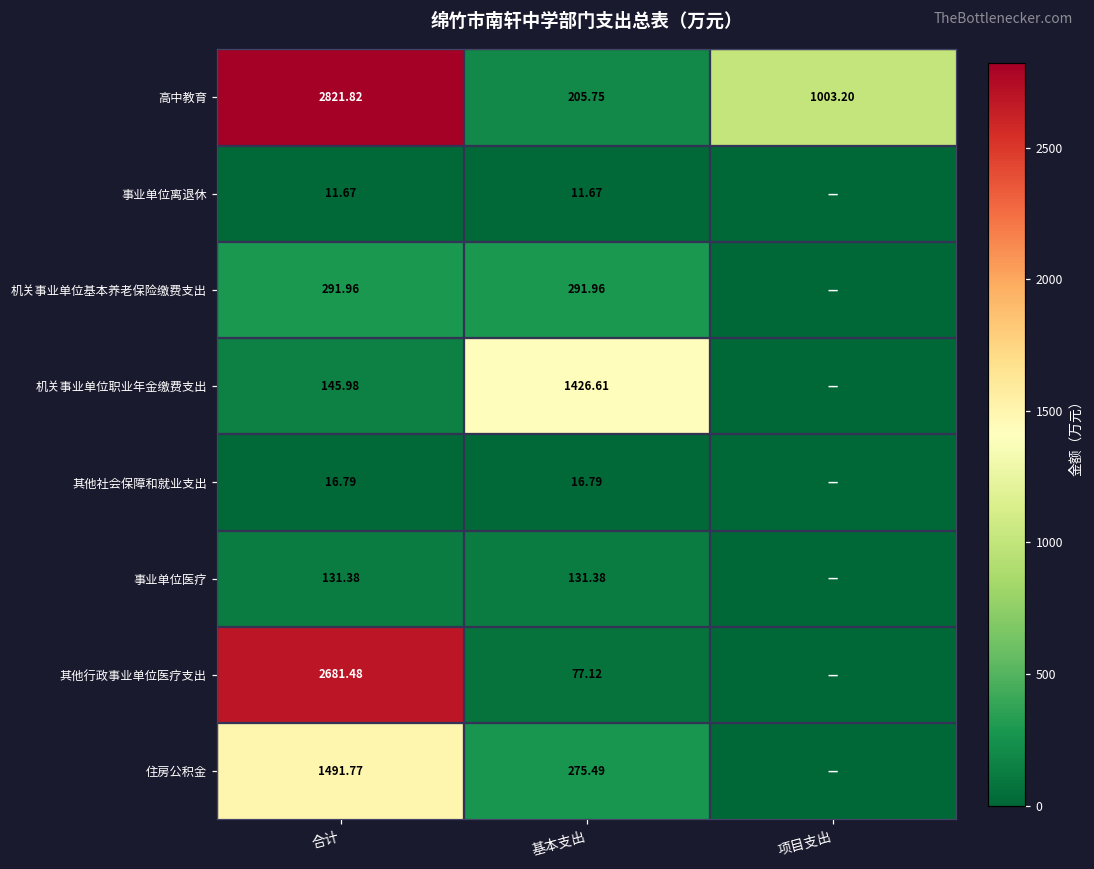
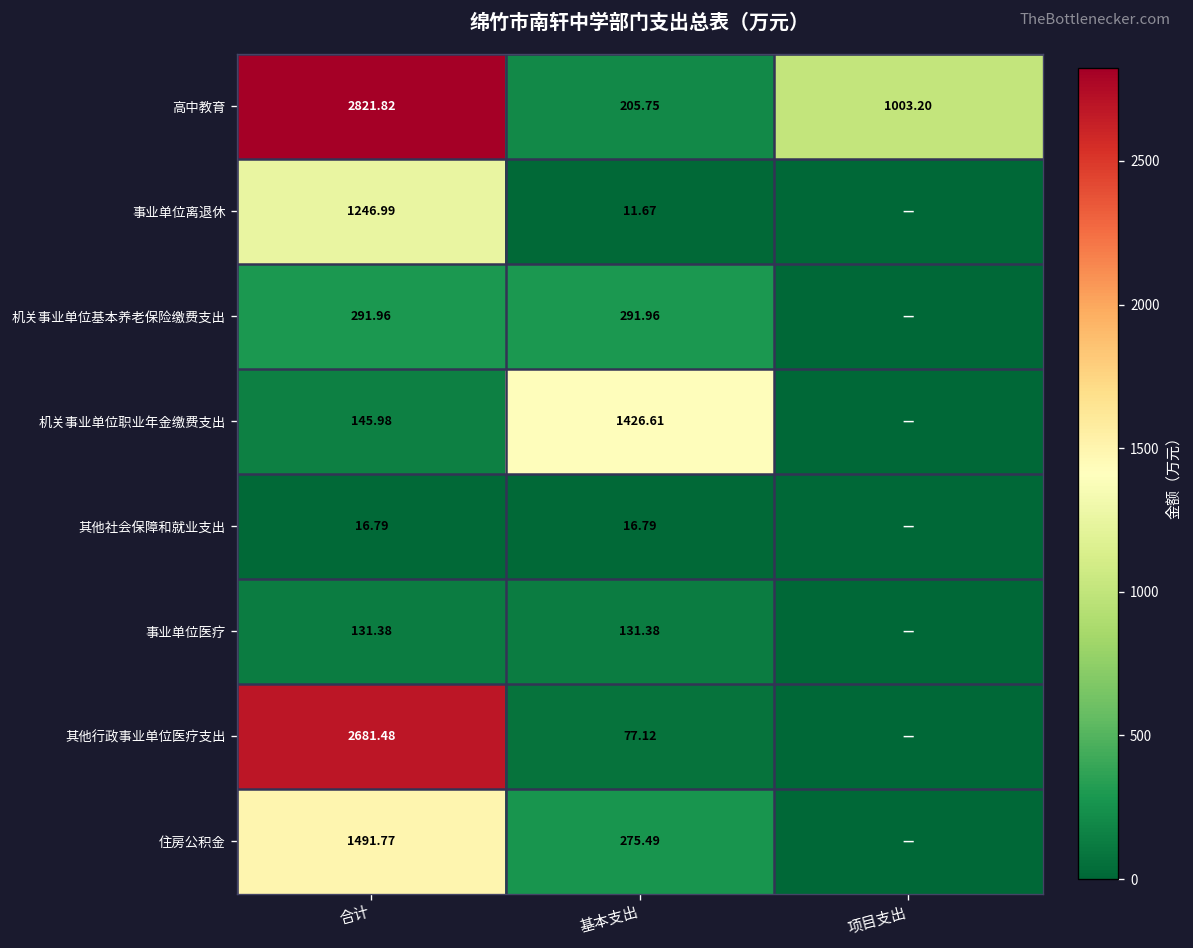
  {
    "高中教育": {
      "合计": 2821.82,
      "基本支出": 205.75,
      "项目支出": 1003.20
    },
    "事业单位离退休": {
-     "合计": 11.67,
+     "合计": 1246.99,
      "基本支出": 11.67
    },
    "机关事业单位基本养老保险缴费支出": {
      "合计": 291.96,
      "基本支出": 291.96
    },
    "机关事业单位职业年金缴费支出": {
      "合计": 145.98,
      "基本支出": 1426.61
    },
    "其他社会保障和就业支出": {
      "合计": 16.79,
      "基本支出": 16.79
    },
    "事业单位医疗": {
      "合计": 131.38,
      "基本支出": 131.38
    },
    "其他行政事业单位医疗支出": {
      "合计": 2681.48,
      "基本支出": 77.12
    },
    "住房公积金": {
      "合计": 1491.77,
      "基本支出": 275.49
    }
  }
